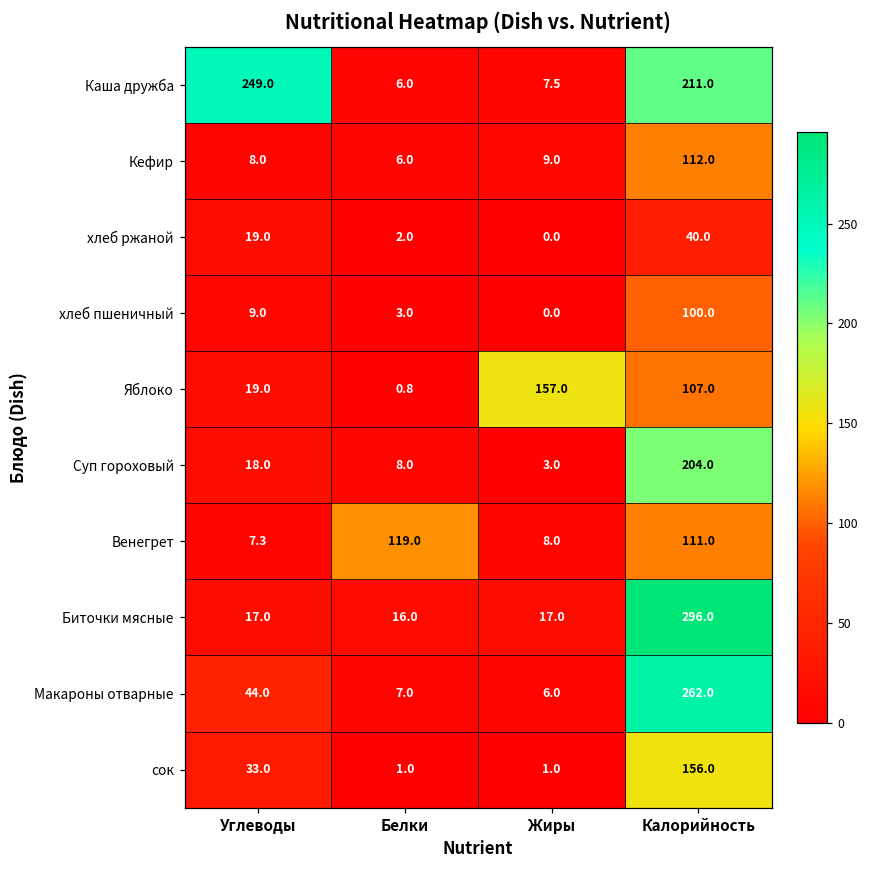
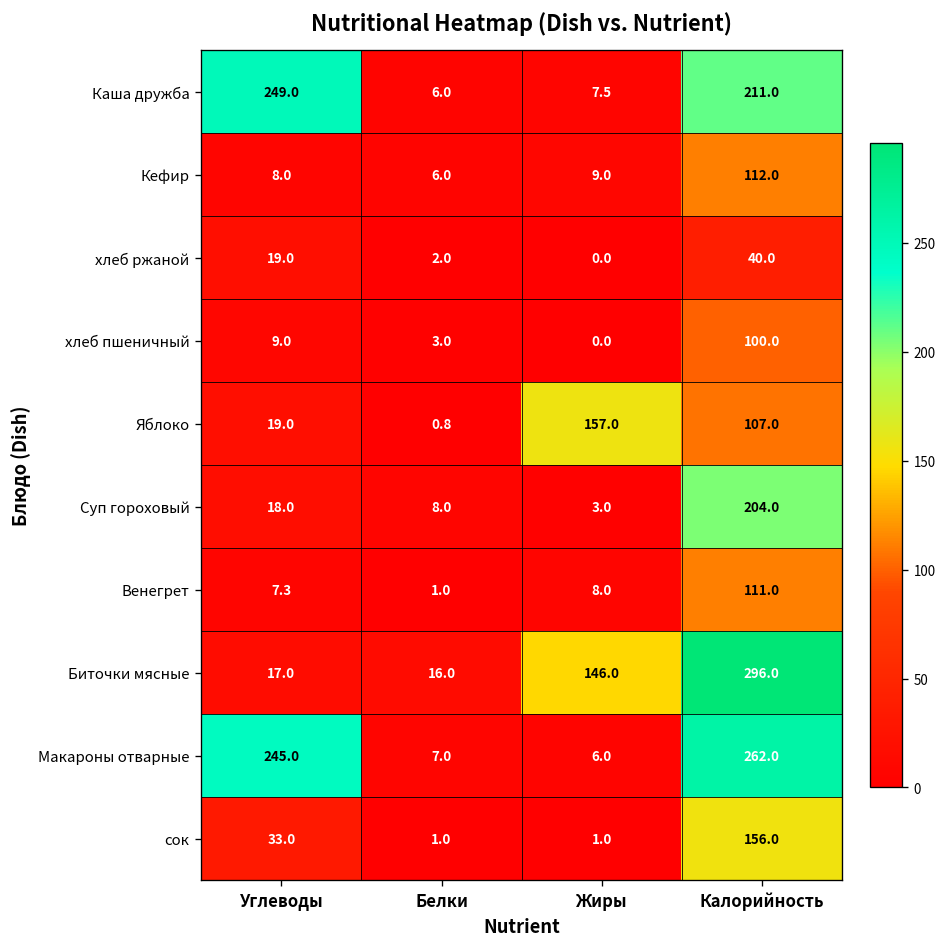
  {
    "Каша дружба": {
      "Углеводы": 249.0,
      "Белки": 6.0,
      "Жиры": 7.5,
      "Калорийность": 211.0
    },
    "Кефир": {
      "Углеводы": 8.0,
      "Белки": 6.0,
      "Жиры": 9.0,
      "Калорийность": 112.0
    },
    "хлеб ржаной": {
      "Углеводы": 19.0,
      "Белки": 2.0,
      "Жиры": 0.0,
      "Калорийность": 40.0
    },
    "хлеб пшеничный": {
      "Углеводы": 9.0,
      "Белки": 3.0,
      "Жиры": 0.0,
      "Калорийность": 100.0
    },
    "Яблоко": {
      "Углеводы": 19.0,
      "Белки": 0.8,
      "Жиры": 157.0,
      "Калорийность": 107.0
    },
    "Суп гороховый": {
      "Углеводы": 18.0,
      "Белки": 8.0,
      "Жиры": 3.0,
      "Калорийность": 204.0
    },
    "Венегрет": {
      "Углеводы": 7.3,
-     "Белки": 119.0,
+     "Белки": 1.0,
      "Жиры": 8.0,
      "Калорийность": 111.0
    },
    "Биточки мясные": {
      "Углеводы": 17.0,
      "Белки": 16.0,
-     "Жиры": 17.0,
+     "Жиры": 146.0,
      "Калорийность": 296.0
    },
    "Макароны отварные": {
-     "Углеводы": 44.0,
+     "Углеводы": 245.0,
      "Белки": 7.0,
      "Жиры": 6.0,
      "Калорийность": 262.0
    },
    "сок": {
      "Углеводы": 33.0,
      "Белки": 1.0,
      "Жиры": 1.0,
      "Калорийность": 156.0
    }
  }
